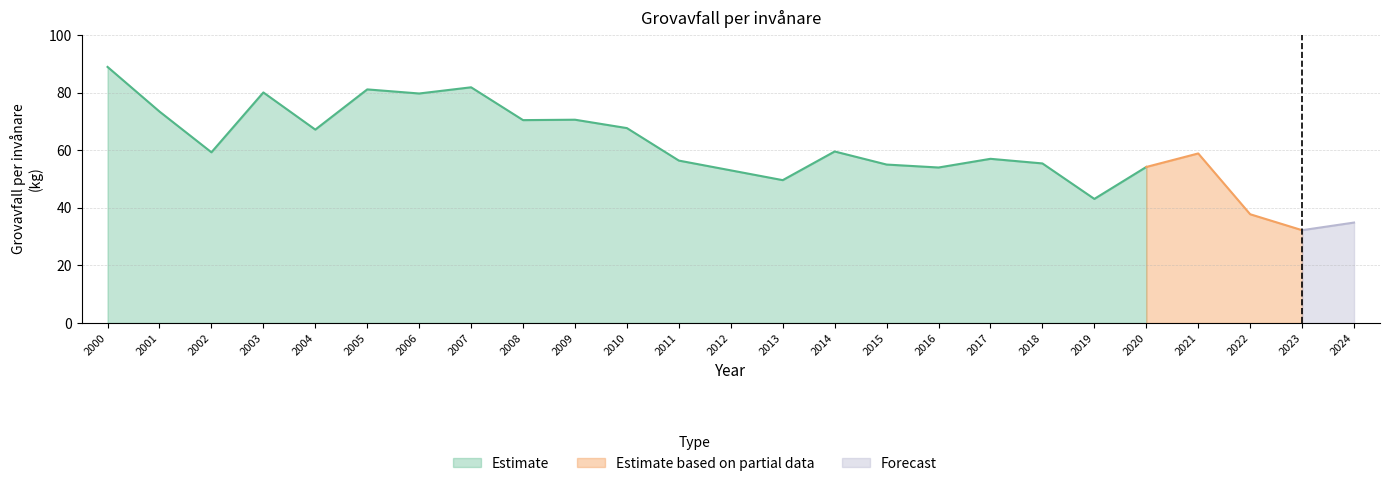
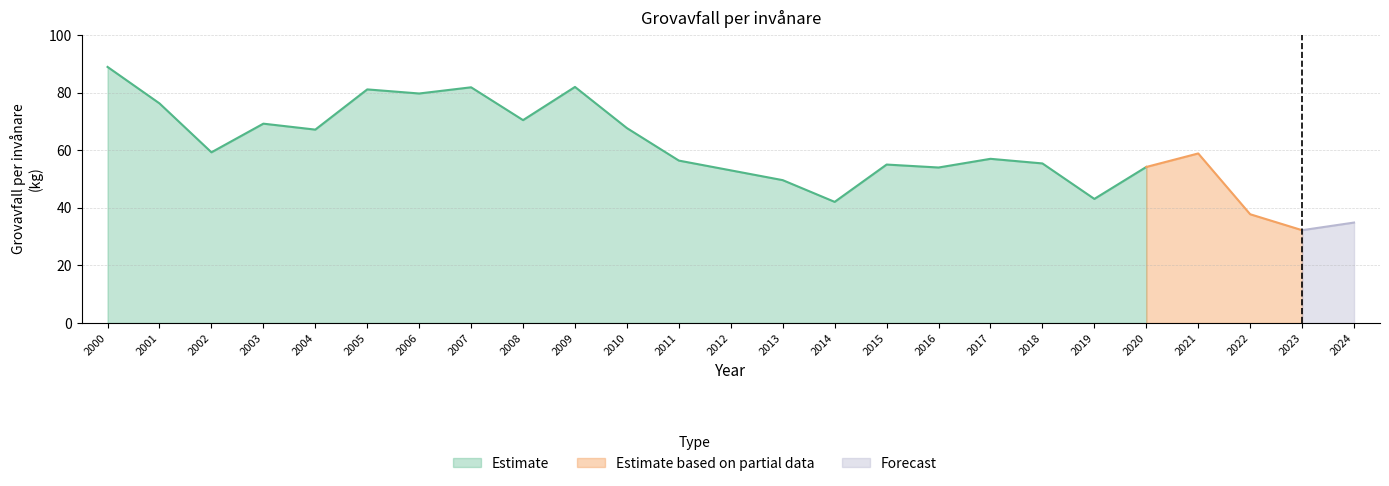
  {
    "Estimate": {
      "2000": 89,
-     "2001": 73,
+     "2001": 76,
      "2002": 59,
-     "2003": 80,
+     "2003": 69,
      "2004": 67,
      "2005": 81,
      "2006": 80,
      "2007": 82,
      "2008": 70,
-     "2009": 71,
+     "2009": 82,
      "2010": 68,
      "2011": 56,
      "2012": 53,
      "2013": 50,
-     "2014": 60,
+     "2014": 42,
      "2015": 55,
      "2016": 54,
      "2017": 57,
      "2018": 55,
      "2019": 43
    },
    "Estimate based on partial data": {
      "2021": 59,
      "2022": 38
    },
    "Forecast": {
      "2024": 35
    }
  }
